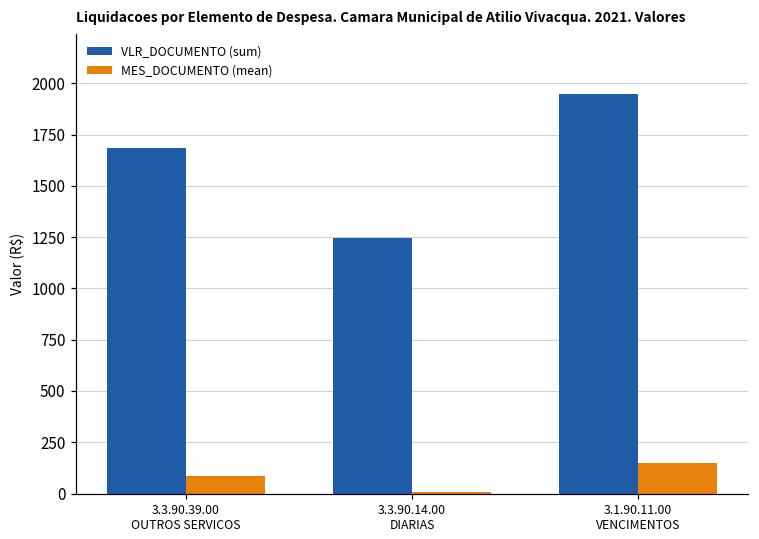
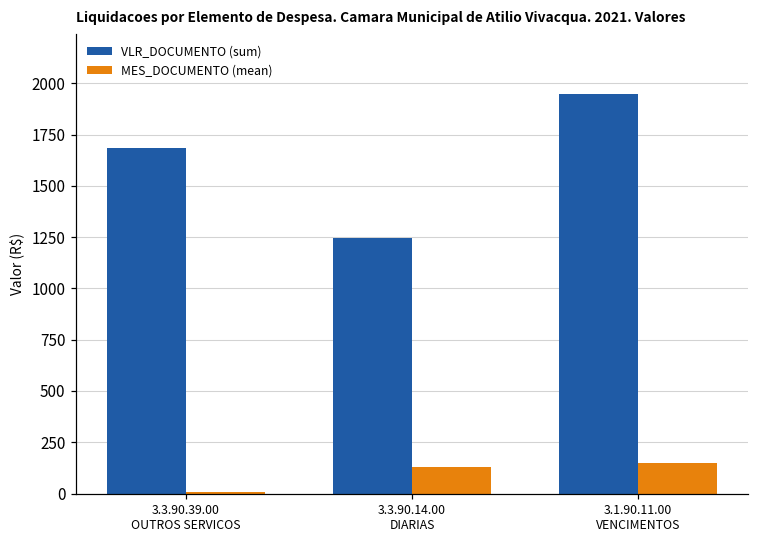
  {
    "VLR_DOCUMENTO (sum)": {
      "3.3.90.39.00 OUTROS SERVICOS": 1690,
      "3.3.90.14.00 DIARIAS": 1240,
      "3.1.90.11.00 VENCIMENTOS": 1950
    },
    "MES_DOCUMENTO (mean)": {
-     "3.3.90.39.00 OUTROS SERVICOS": 90,
-     "3.3.90.14.00 DIARIAS": 10,
+     "3.3.90.39.00 OUTROS SERVICOS": 10,
+     "3.3.90.14.00 DIARIAS": 130,
      "3.1.90.11.00 VENCIMENTOS": 150
    }
  }
